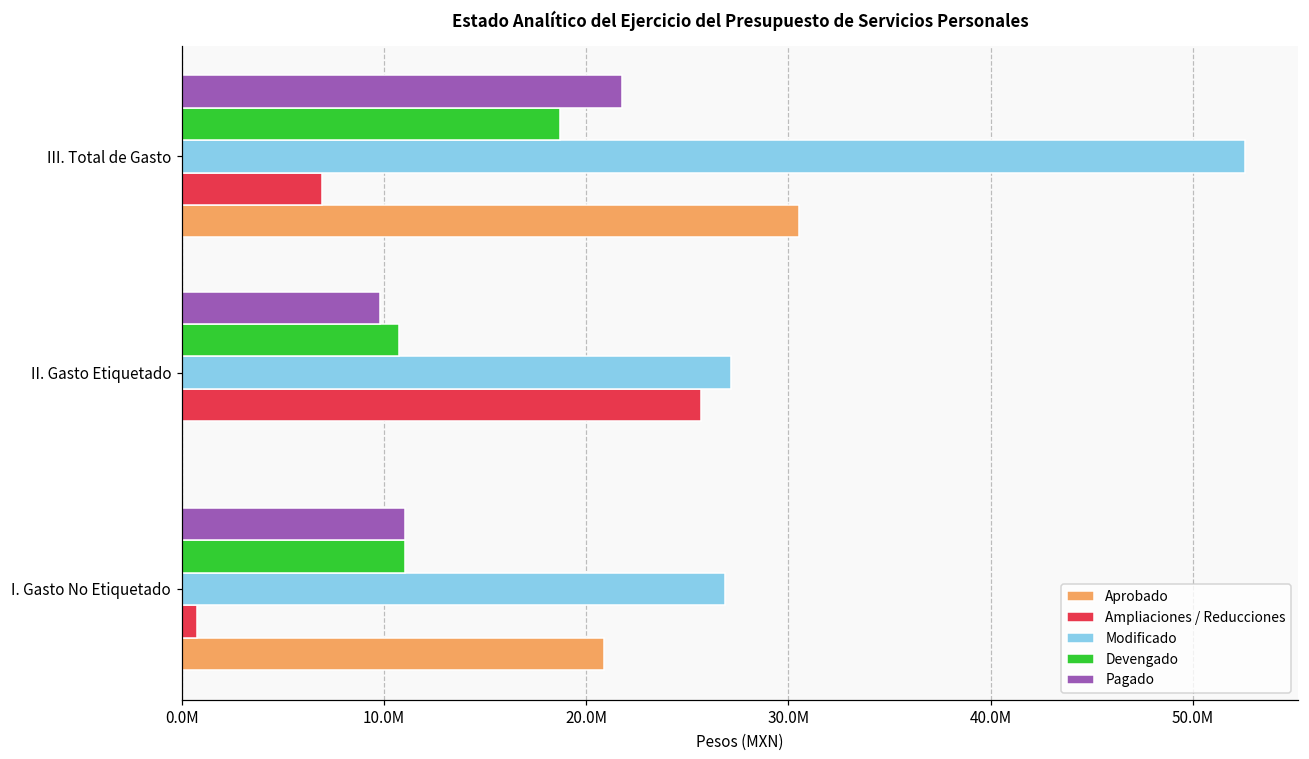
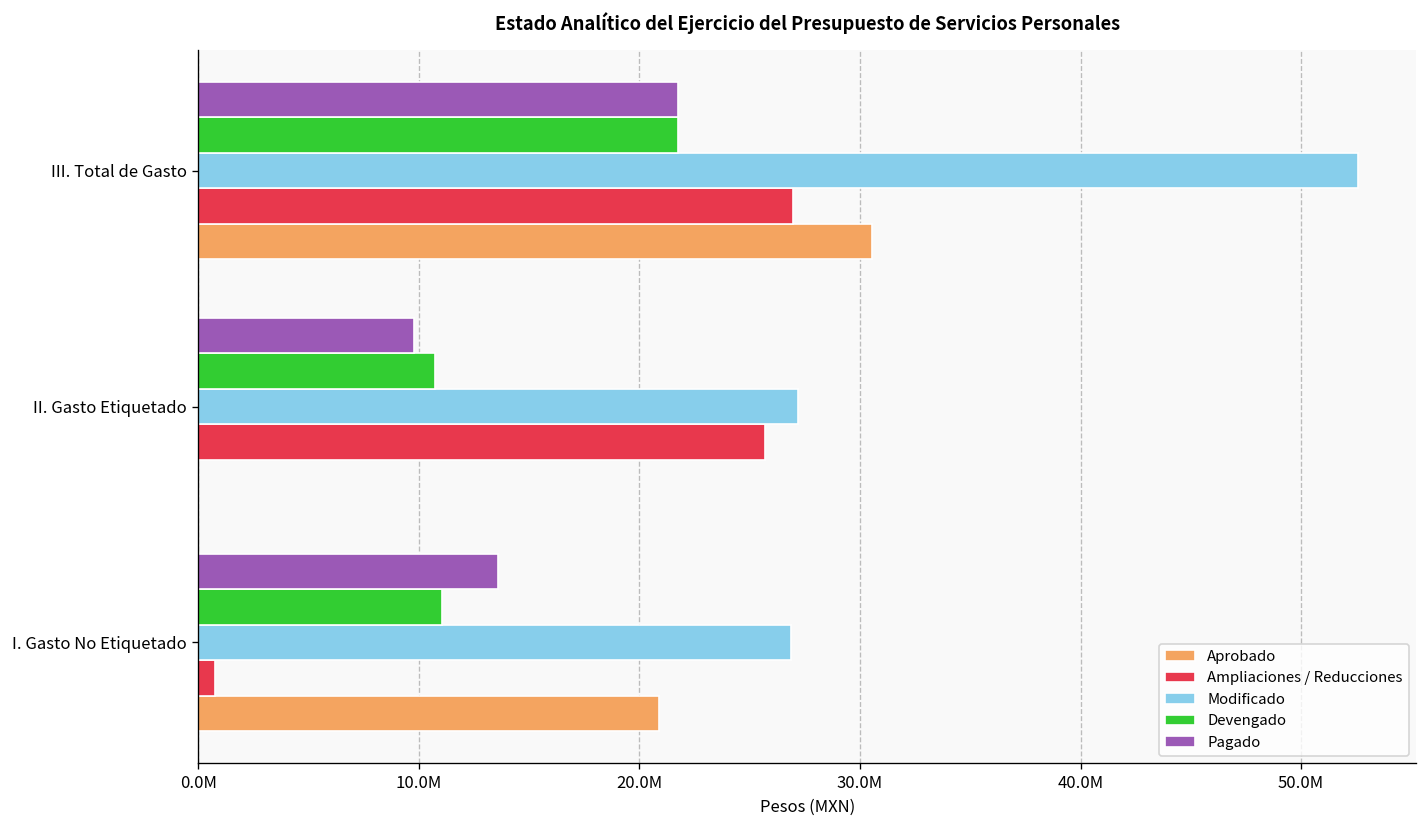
  {
    "Aprobado": {
      "III. Total de Gasto": 30500000,
      "II. Gasto Etiquetado": 0,
      "I. Gasto No Etiquetado": 20900000
    },
    "Ampliaciones / Reducciones": {
-     "III. Total de Gasto": 6900000,
+     "III. Total de Gasto": 27000000,
      "II. Gasto Etiquetado": 25700000,
      "I. Gasto No Etiquetado": 800000
    },
    "Modificado": {
      "III. Total de Gasto": 52600000,
      "II. Gasto Etiquetado": 27200000,
      "I. Gasto No Etiquetado": 26900000
    },
    "Devengado": {
-     "III. Total de Gasto": 18700000,
+     "III. Total de Gasto": 21800000,
      "II. Gasto Etiquetado": 10700000,
      "I. Gasto No Etiquetado": 11000000
    },
    "Pagado": {
      "III. Total de Gasto": 21800000,
      "II. Gasto Etiquetado": 9800000,
-     "I. Gasto No Etiquetado": 11000000
+     "I. Gasto No Etiquetado": 13600000
    }
  }
